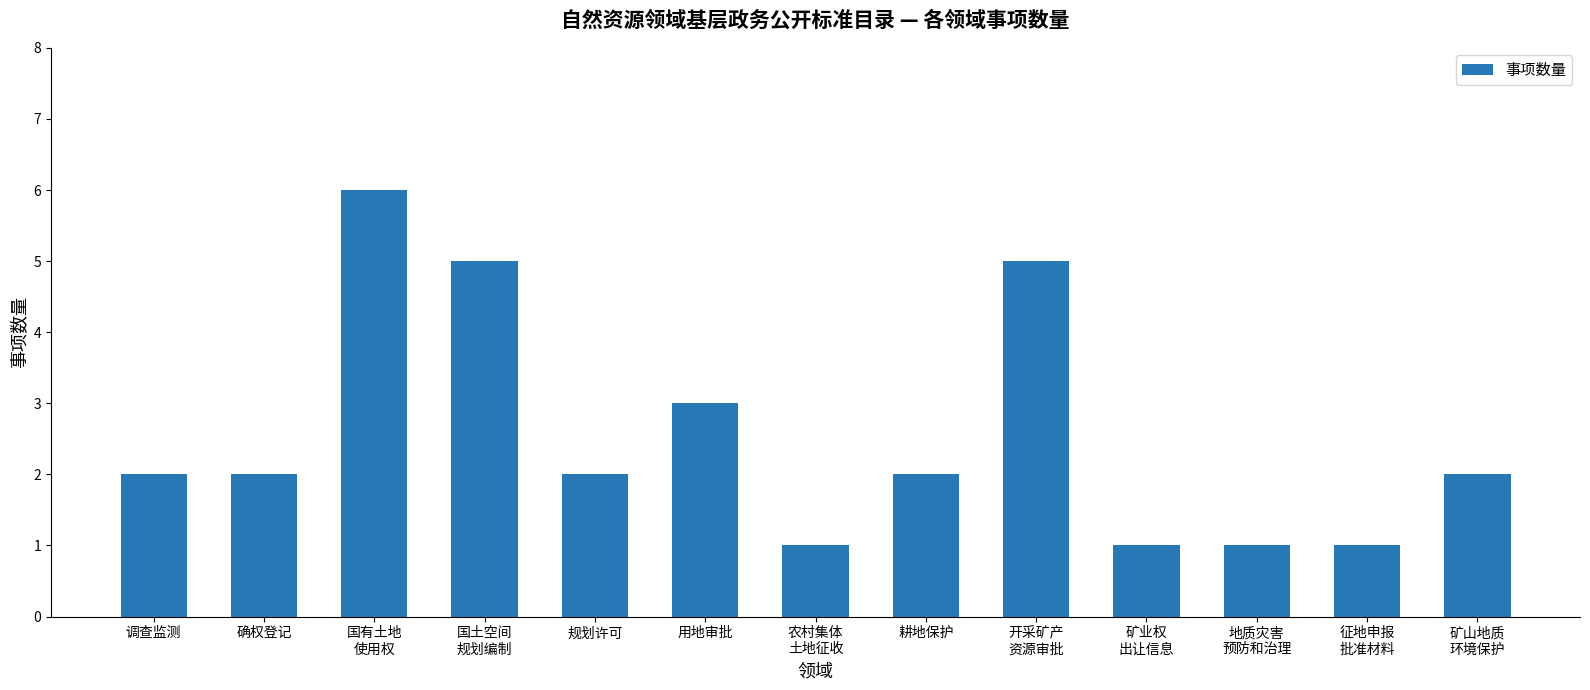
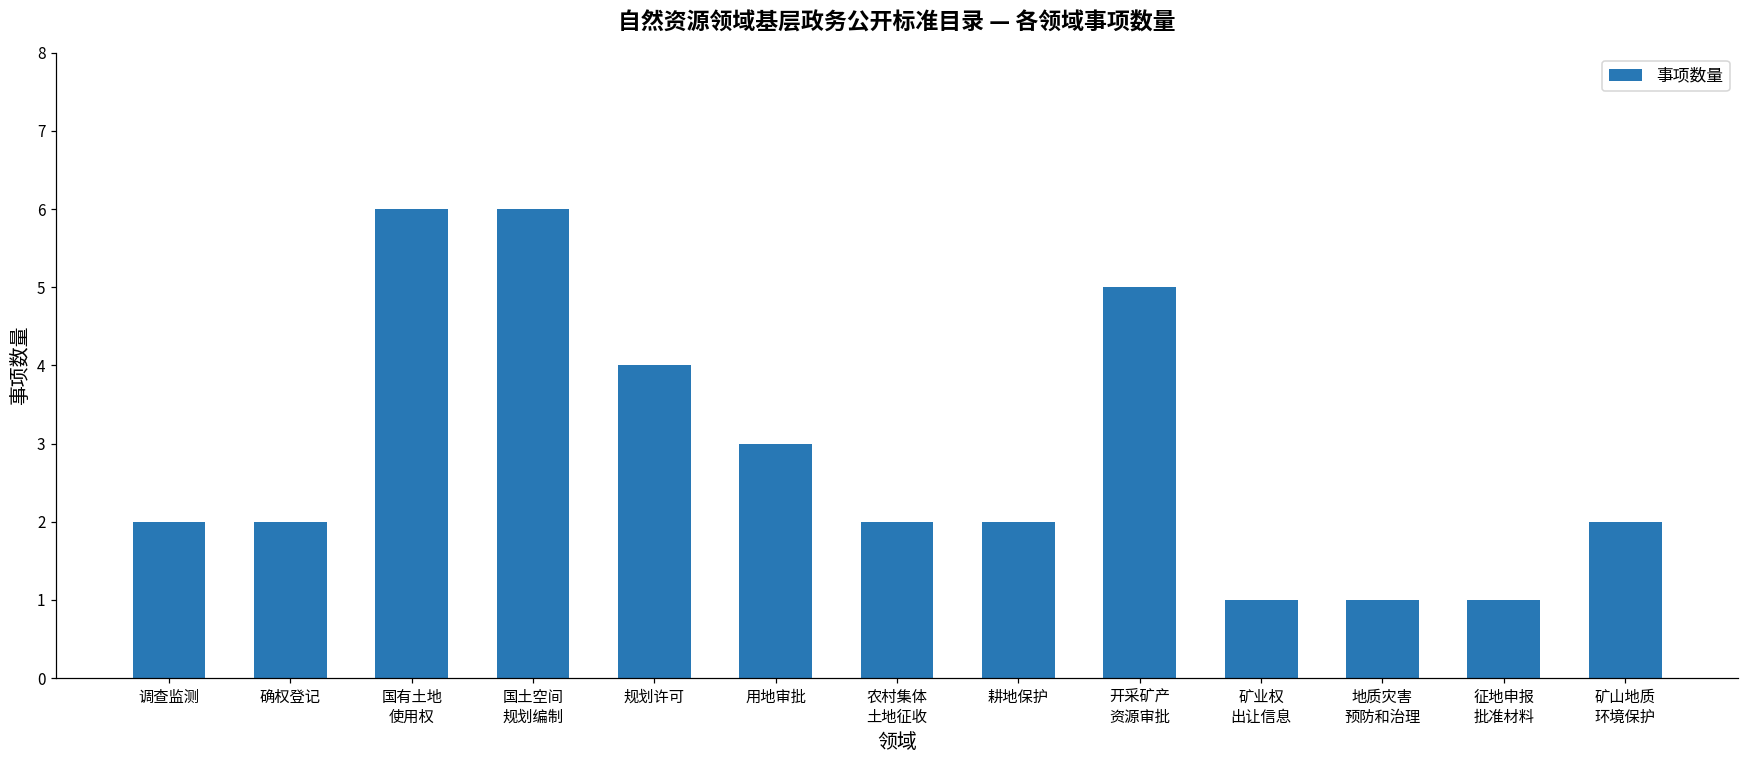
  {
    "调查监测": 2,
    "确权登记": 2,
    "国有土地 使用权": 6,
-   "国土空间 规划编制": 5,
-   "规划许可": 2,
+   "国土空间 规划编制": 6,
+   "规划许可": 4,
    "用地审批": 3,
-   "农村集体 土地征收": 1,
+   "农村集体 土地征收": 2,
    "耕地保护": 2,
    "开采矿产 资源审批": 5,
    "矿业权 出让信息": 1,
    "地质灾害 预防和治理": 1,
    "征地申报 批准材料": 1,
    "矿山地质 环境保护": 2
  }
